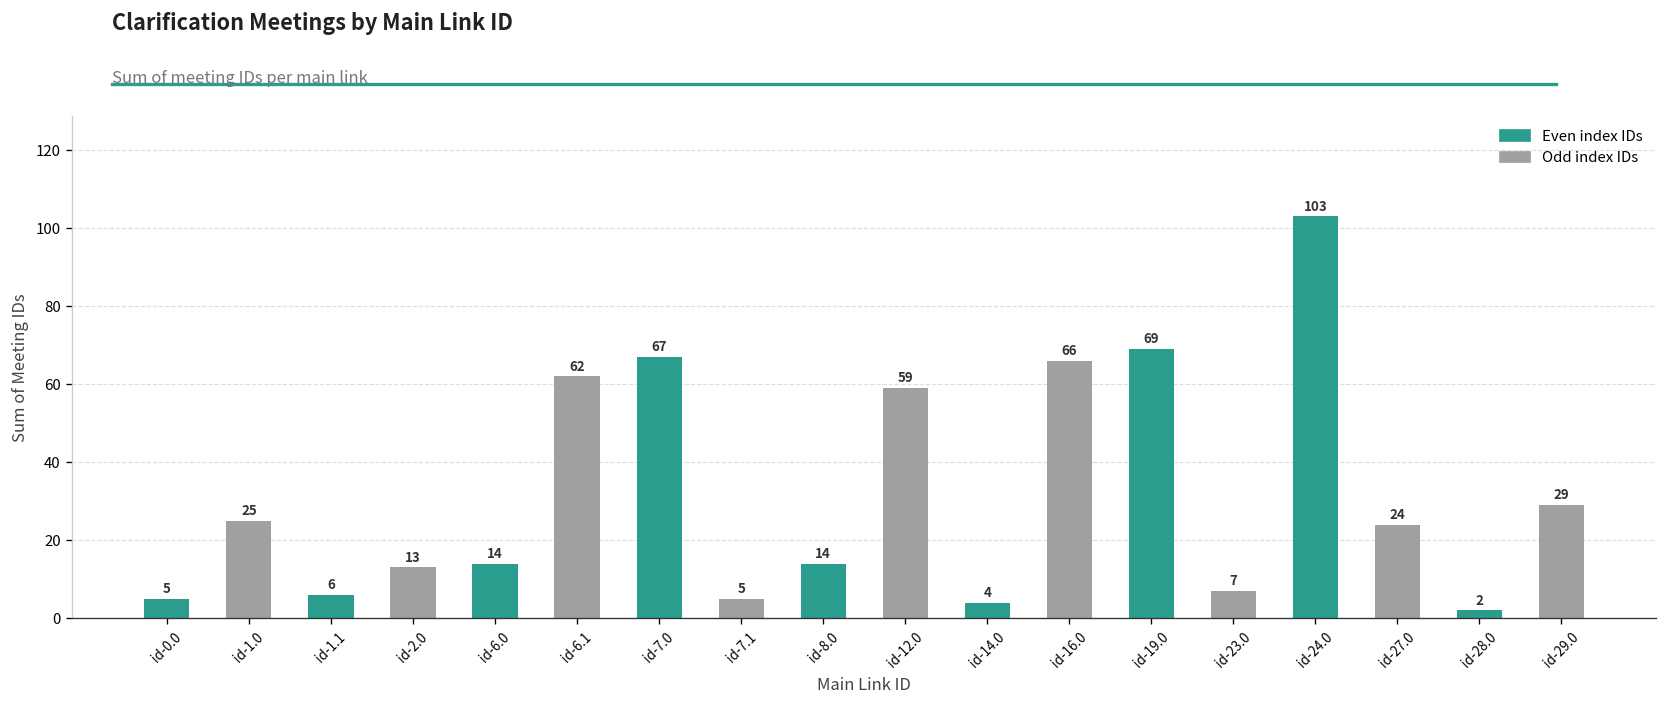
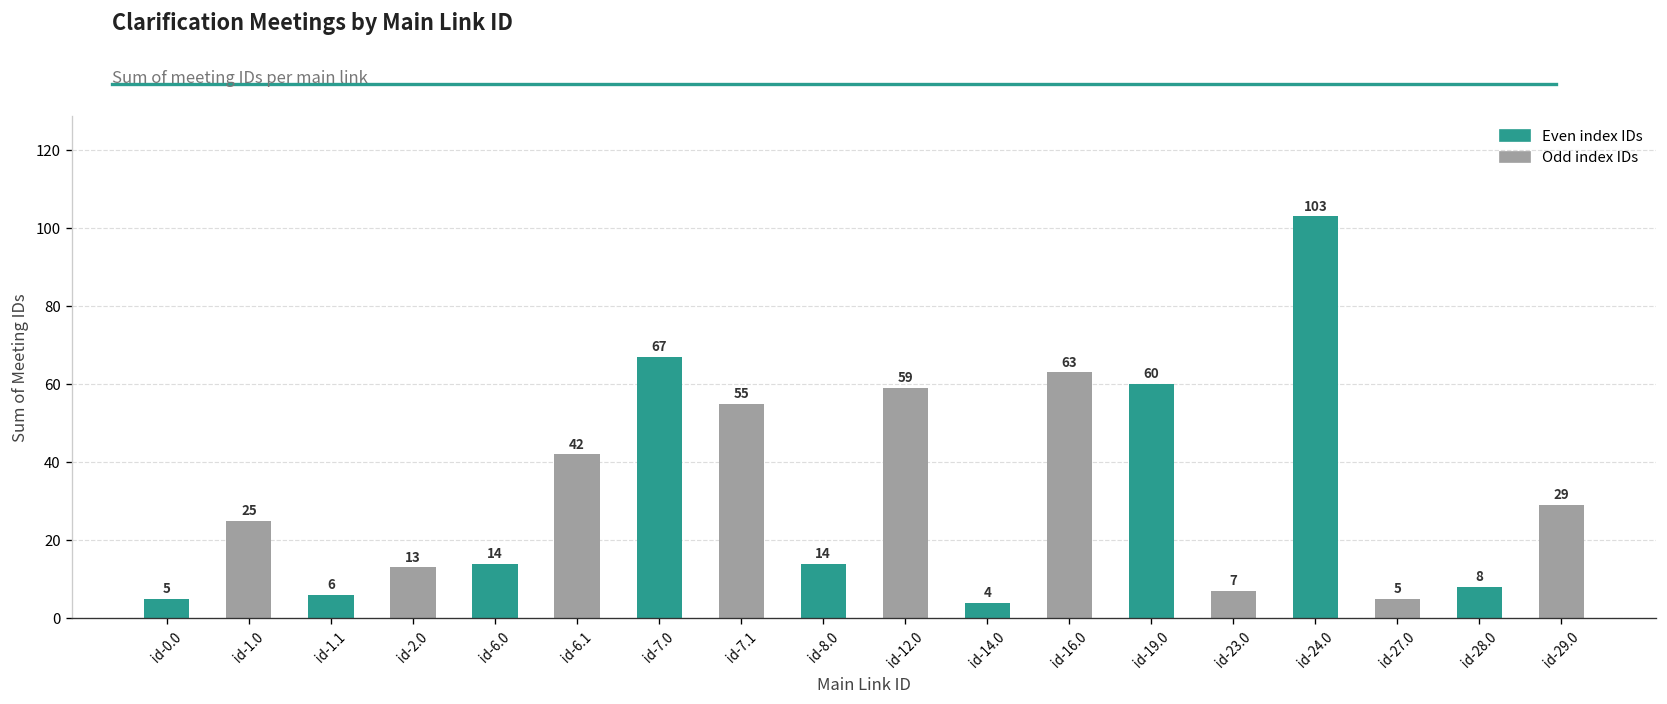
  {
    "id-0.0": 5,
    "id-1.0": 25,
    "id-1.1": 6,
    "id-2.0": 13,
    "id-6.0": 14,
-   "id-6.1": 62,
+   "id-6.1": 42,
    "id-7.0": 67,
-   "id-7.1": 5,
+   "id-7.1": 55,
    "id-8.0": 14,
    "id-12.0": 59,
    "id-14.0": 4,
-   "id-16.0": 66,
-   "id-19.0": 69,
+   "id-16.0": 63,
+   "id-19.0": 60,
    "id-23.0": 7,
    "id-24.0": 103,
-   "id-27.0": 24,
-   "id-28.0": 2,
+   "id-27.0": 5,
+   "id-28.0": 8,
    "id-29.0": 29
  }
